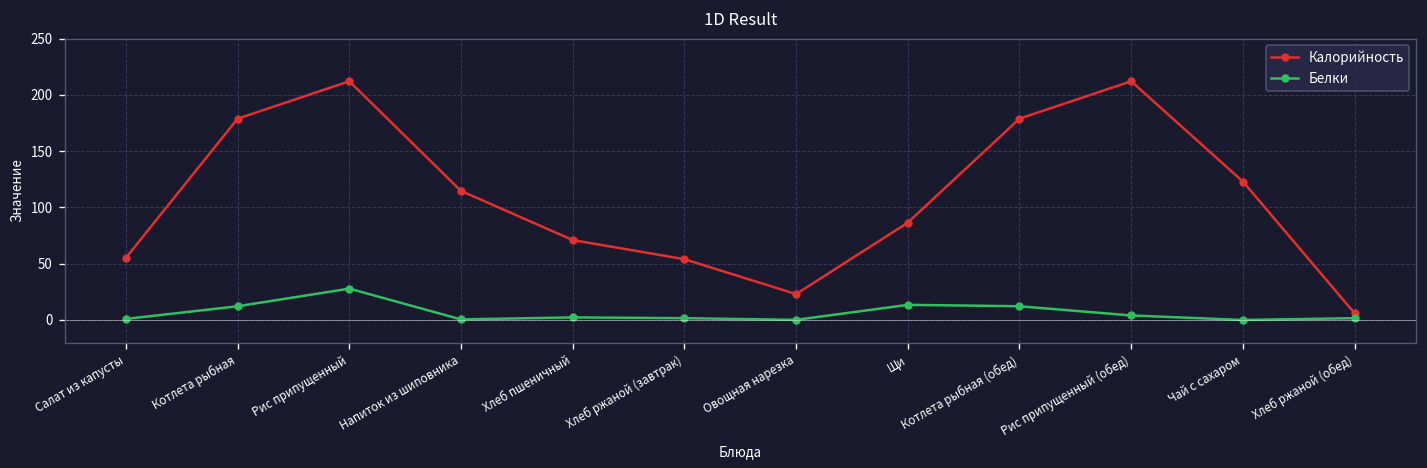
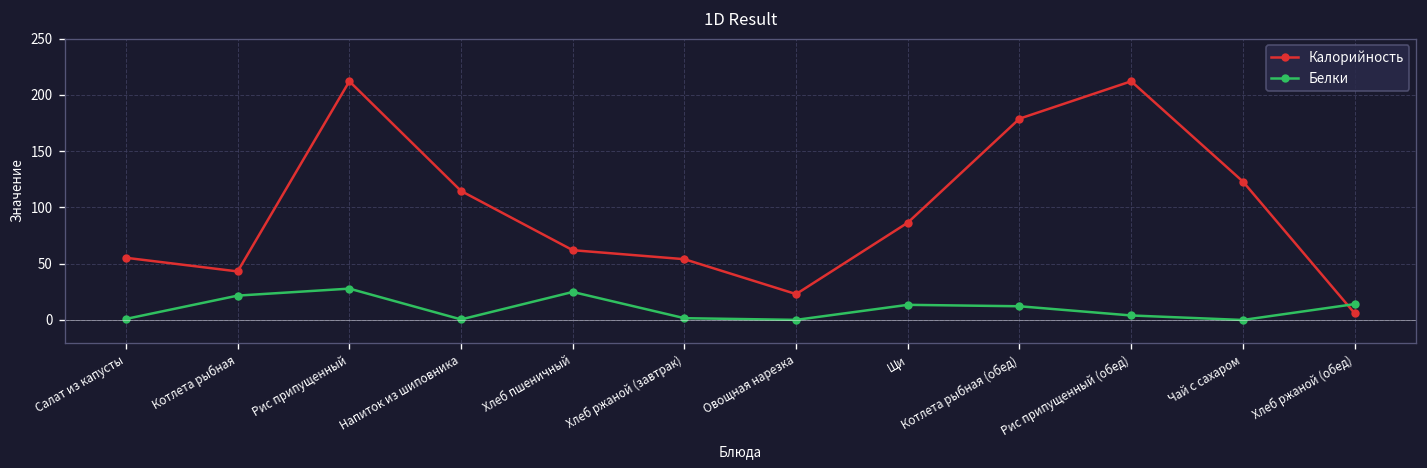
  {
    "Калорийность": {
      "Салат из капусты": 60,
-     "Котлета рыбная": 180,
+     "Котлета рыбная": 40,
      "Рис припущенный": 210,
      "Напиток из шиповника": 110,
-     "Хлеб пшеничный": 70,
+     "Хлеб пшеничный": 60,
      "Хлеб ржаной (завтрак)": 50,
      "Овощная нарезка": 20,
      "Щи": 90,
      "Котлета рыбная (обед)": 180,
      "Рис припущенный (обед)": 210,
      "Чай с сахаром": 120,
      "Хлеб ржаной (обед)": 10
    },
    "Белки": {
      "Салат из капусты": 0,
-     "Котлета рыбная": 10,
+     "Котлета рыбная": 20,
      "Рис припущенный": 30,
      "Напиток из шиповника": 0,
-     "Хлеб пшеничный": 0,
+     "Хлеб пшеничный": 20,
      "Хлеб ржаной (завтрак)": 0,
      "Овощная нарезка": 0,
      "Щи": 10,
      "Котлета рыбная (обед)": 10,
      "Рис припущенный (обед)": 0,
      "Чай с сахаром": 0,
-     "Хлеб ржаной (обед)": 0
+     "Хлеб ржаной (обед)": 10
    }
  }
